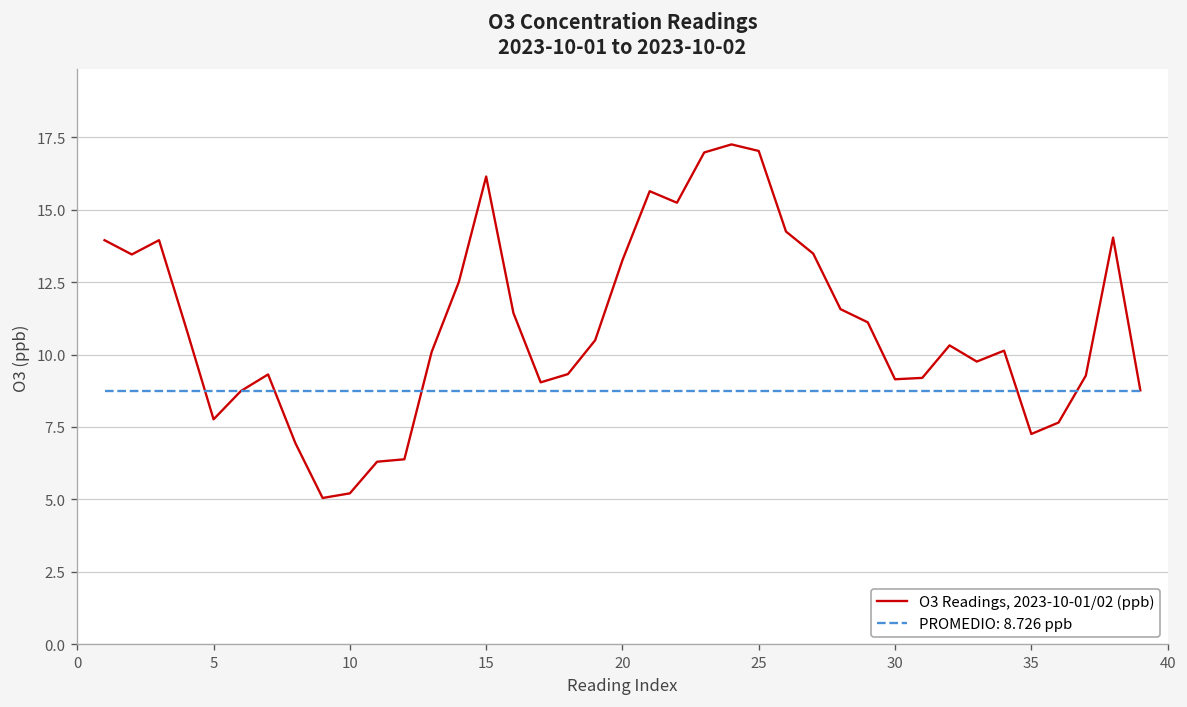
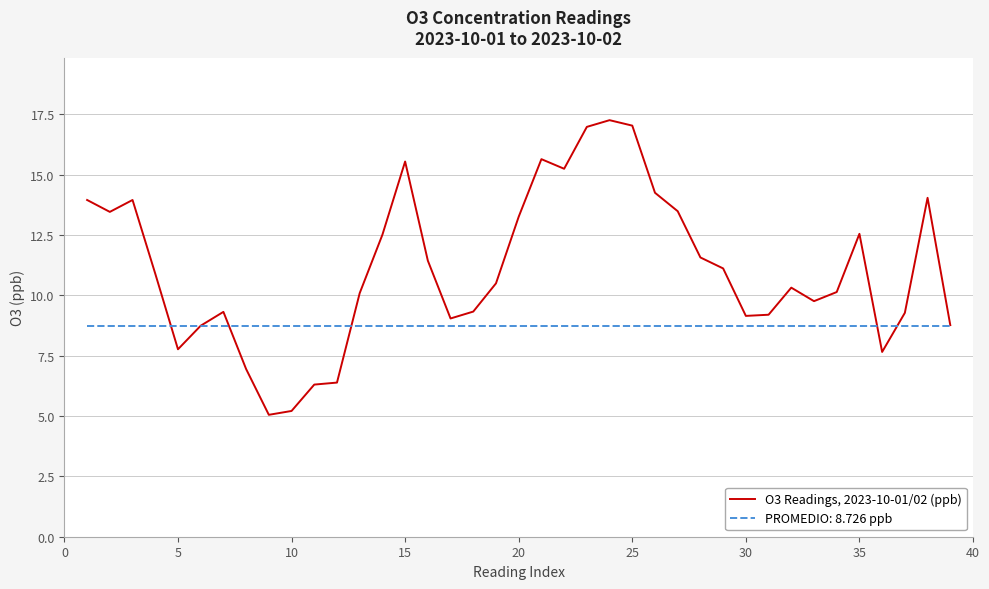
  {
    "O3 Readings, 2023-10-01/02 (ppb)": {
      "5": 7.8,
      "10": 5.2,
-     "15": 16.1,
+     "15": 15.5,
      "20": 13.3,
      "25": 17.0,
      "30": 9.1,
-     "35": 7.3
+     "35": 12.5
    },
    "PROMEDIO: 8.726 ppb": {
      "5": 8.7,
      "10": 8.7,
      "15": 8.7,
      "20": 8.7,
      "25": 8.7,
      "30": 8.7,
      "35": 8.7
    }
  }
